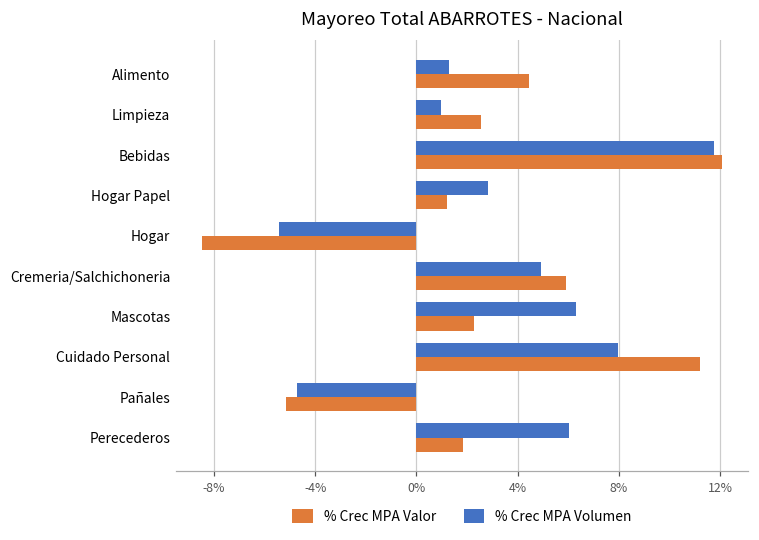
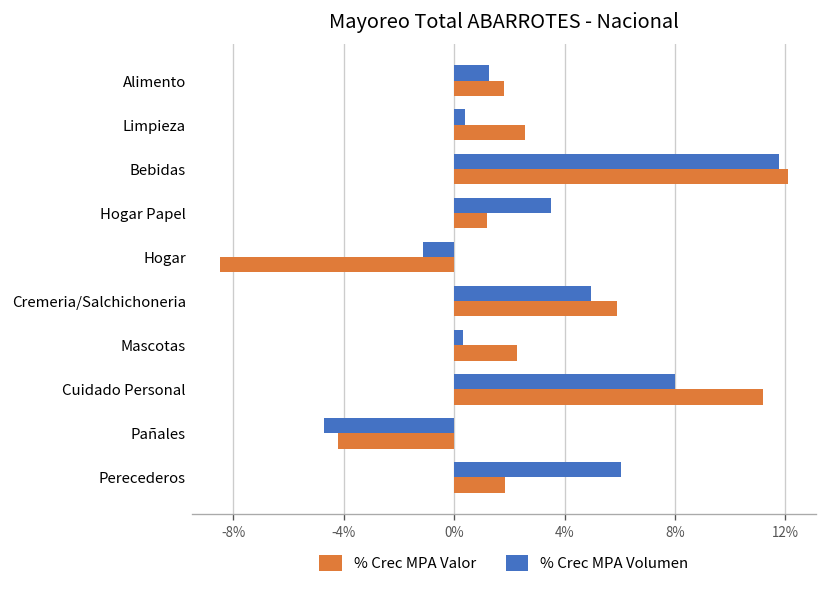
  {
    "% Crec MPA Valor": {
-     "Alimento": "4.5%",
+     "Alimento": "1.8%",
      "Limpieza": "2.6%",
      "Bebidas": "12.1%",
      "Hogar Papel": "1.2%",
      "Hogar": "-8.5%",
      "Cremeria/Salchichoneria": "5.9%",
      "Mascotas": "2.3%",
      "Cuidado Personal": "11.2%",
-     "Pañales": "-5.1%",
+     "Pañales": "-4.2%",
      "Perecederos": "1.8%"
    },
    "% Crec MPA Volumen": {
      "Alimento": "1.3%",
-     "Limpieza": "1.0%",
+     "Limpieza": "0.4%",
      "Bebidas": "11.8%",
-     "Hogar Papel": "2.8%",
-     "Hogar": "-5.4%",
+     "Hogar Papel": "3.5%",
+     "Hogar": "-1.1%",
      "Cremeria/Salchichoneria": "4.9%",
-     "Mascotas": "6.3%",
+     "Mascotas": "0.3%",
      "Cuidado Personal": "8.0%",
      "Pañales": "-4.7%",
      "Perecederos": "6.0%"
    }
  }
